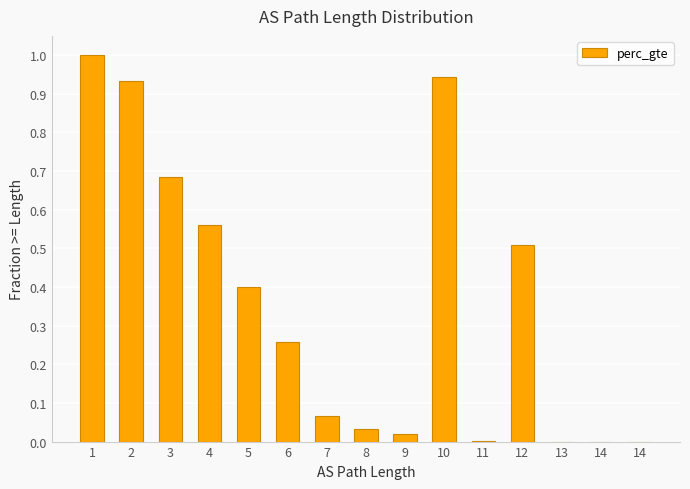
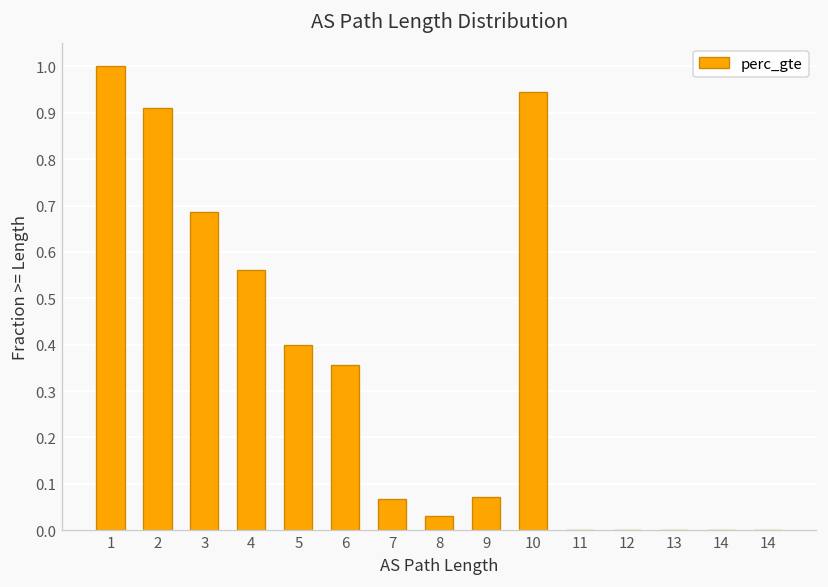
  {
    "1": 1.00,
-   "2": 0.93,
+   "2": 0.91,
    "3": 0.69,
    "4": 0.56,
    "5": 0.40,
-   "6": 0.26,
+   "6": 0.36,
    "7": 0.07,
    "8": 0.03,
-   "9": 0.02,
+   "9": 0.07,
    "10": 0.94,
-   "12": 0.51
+   "12": 0.00
  }
